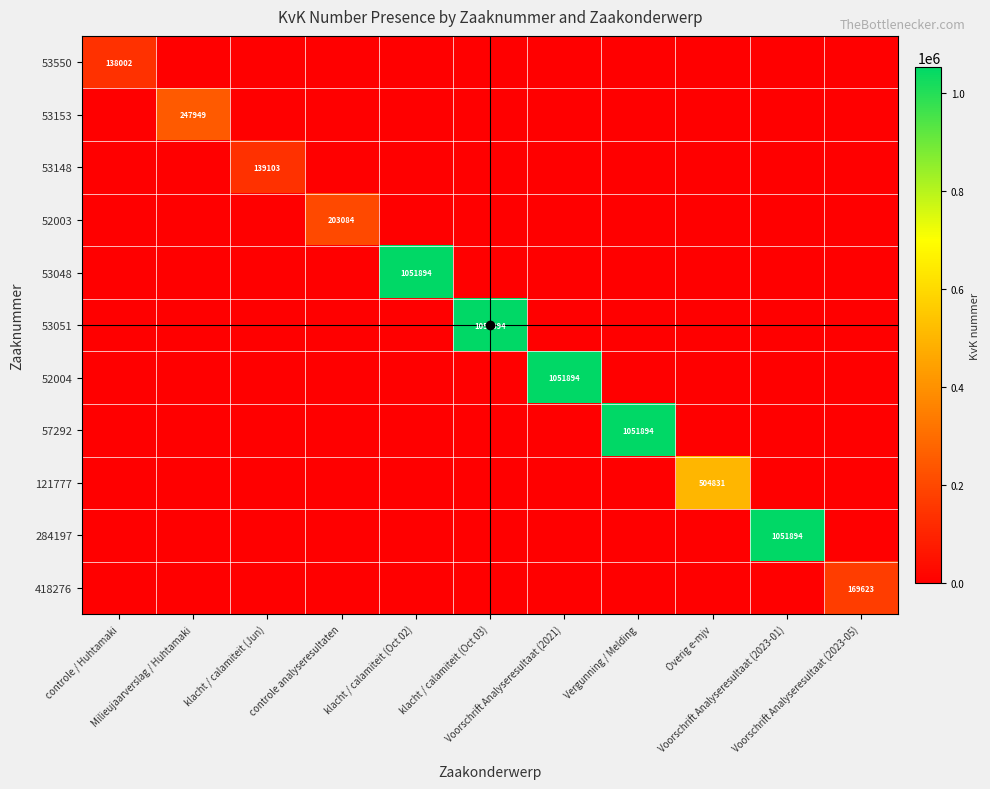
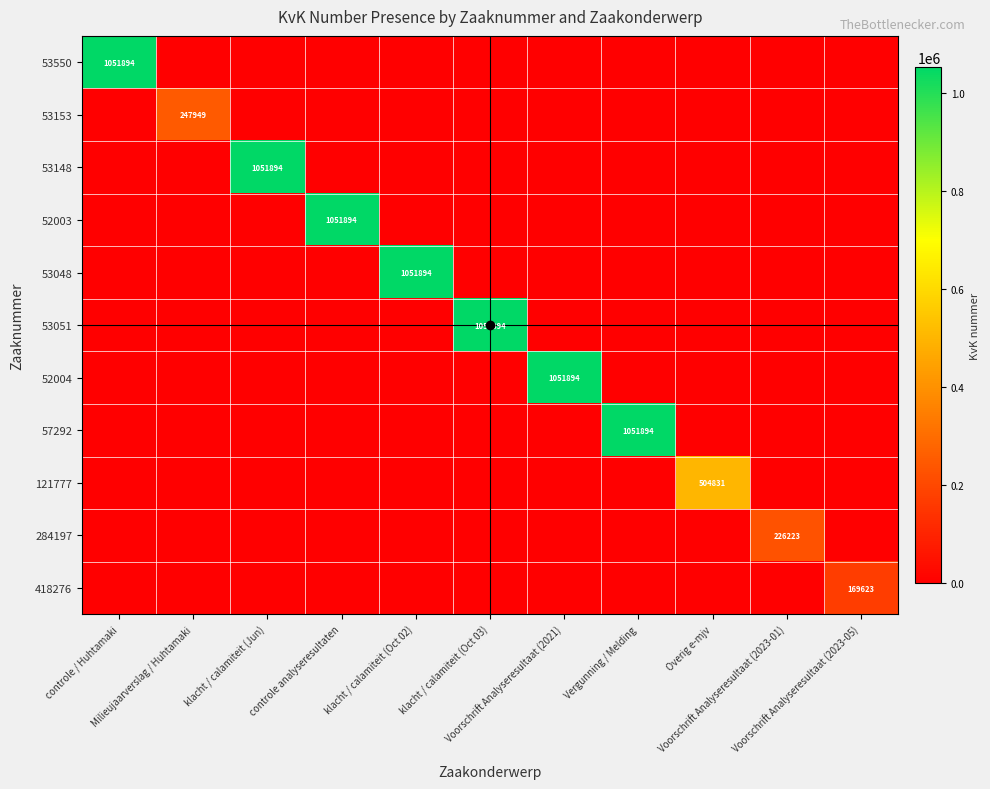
  {
    "53550": {
-     "controle / Huhtamaki": 138002
+     "controle / Huhtamaki": 1051894
    },
    "53153": {
      "Milieujaarverslag / Huhtamaki": 247949
    },
    "53148": {
-     "klacht / calamiteit (Jun)": 139103
+     "klacht / calamiteit (Jun)": 1051894
    },
    "52003": {
-     "controle analyseresultaten": 203084
+     "controle analyseresultaten": 1051894
    },
    "53048": {
      "klacht / calamiteit (Oct 02)": 1051894
    },
    "52004": {
      "Voorschrift Analyseresultaat (2021)": 1051894
    },
    "57292": {
      "Vergunning / Melding": 1051894
    },
    "121777": {
      "Overig e-mjv": 504831
    },
    "284197": {
-     "Voorschrift Analyseresultaat (2023-01)": 1051894
+     "Voorschrift Analyseresultaat (2023-01)": 226223
    },
    "418276": {
      "Voorschrift Analyseresultaat (2023-05)": 169623
    }
  }
